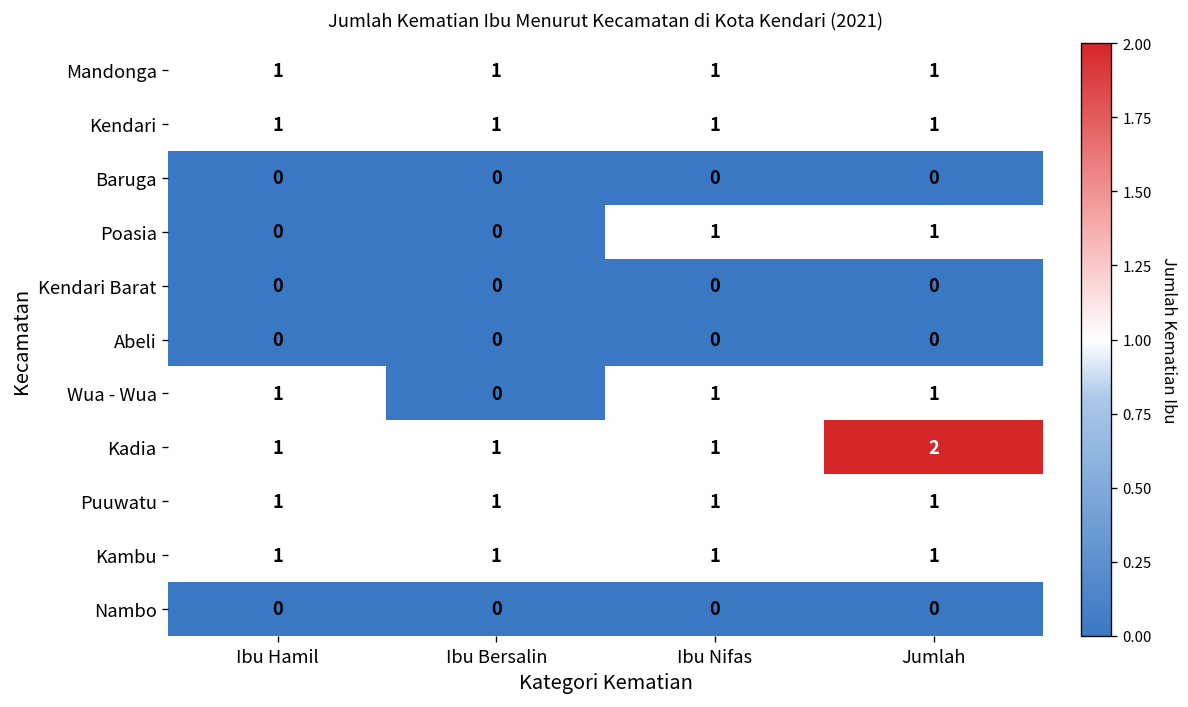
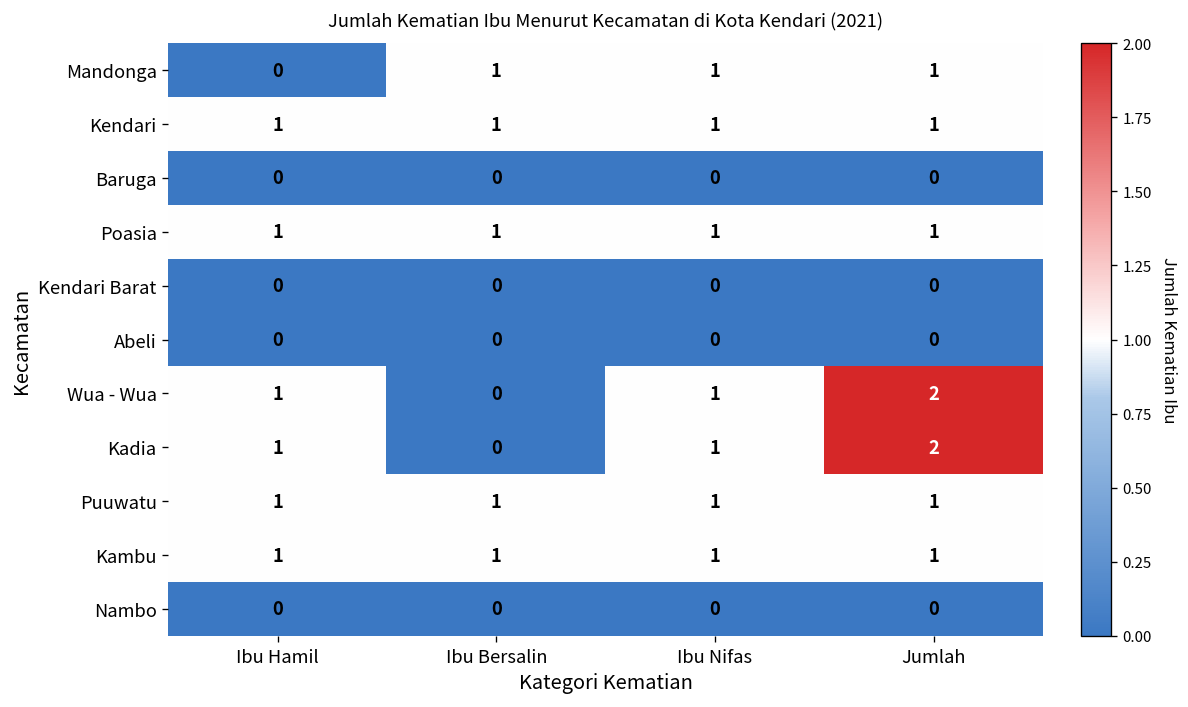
  {
    "Mandonga": {
-     "Ibu Hamil": 1,
+     "Ibu Hamil": 0,
      "Ibu Bersalin": 1,
      "Ibu Nifas": 1,
      "Jumlah": 1
    },
    "Kendari": {
      "Ibu Hamil": 1,
      "Ibu Bersalin": 1,
      "Ibu Nifas": 1,
      "Jumlah": 1
    },
    "Baruga": {
      "Ibu Hamil": 0,
      "Ibu Bersalin": 0,
      "Ibu Nifas": 0,
      "Jumlah": 0
    },
    "Poasia": {
-     "Ibu Hamil": 0,
-     "Ibu Bersalin": 0,
+     "Ibu Hamil": 1,
+     "Ibu Bersalin": 1,
      "Ibu Nifas": 1,
      "Jumlah": 1
    },
    "Kendari Barat": {
      "Ibu Hamil": 0,
      "Ibu Bersalin": 0,
      "Ibu Nifas": 0,
      "Jumlah": 0
    },
    "Abeli": {
      "Ibu Hamil": 0,
      "Ibu Bersalin": 0,
      "Ibu Nifas": 0,
      "Jumlah": 0
    },
    "Wua - Wua": {
      "Ibu Hamil": 1,
      "Ibu Bersalin": 0,
      "Ibu Nifas": 1,
-     "Jumlah": 1
+     "Jumlah": 2
    },
    "Kadia": {
      "Ibu Hamil": 1,
-     "Ibu Bersalin": 1,
+     "Ibu Bersalin": 0,
      "Ibu Nifas": 1,
      "Jumlah": 2
    },
    "Puuwatu": {
      "Ibu Hamil": 1,
      "Ibu Bersalin": 1,
      "Ibu Nifas": 1,
      "Jumlah": 1
    },
    "Kambu": {
      "Ibu Hamil": 1,
      "Ibu Bersalin": 1,
      "Ibu Nifas": 1,
      "Jumlah": 1
    },
    "Nambo": {
      "Ibu Hamil": 0,
      "Ibu Bersalin": 0,
      "Ibu Nifas": 0,
      "Jumlah": 0
    }
  }
